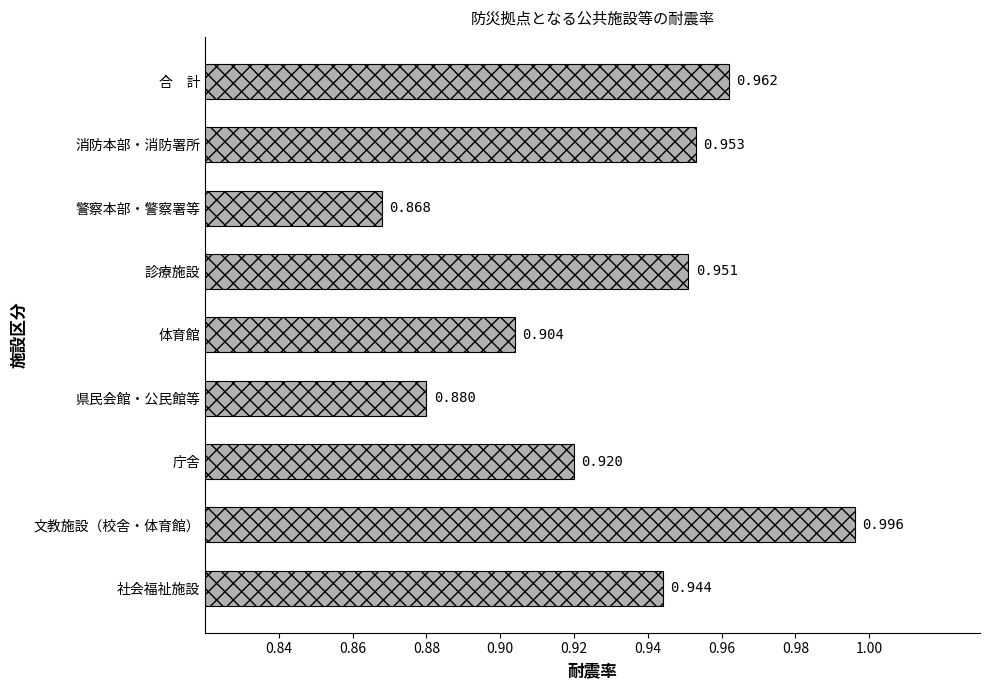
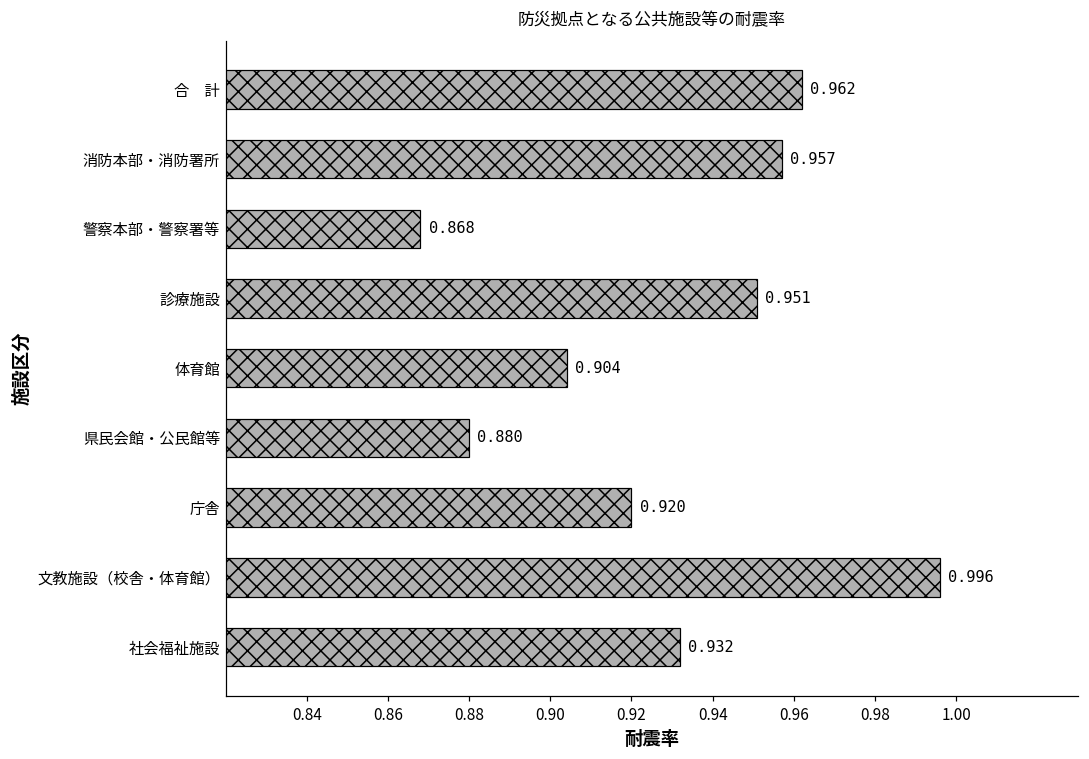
  {
    "合 計": 0.962,
-   "消防本部・消防署所": 0.953,
+   "消防本部・消防署所": 0.957,
    "警察本部・警察署等": 0.868,
    "診療施設": 0.951,
    "体育館": 0.904,
    "県民会館・公民館等": 0.880,
    "庁舎": 0.920,
    "文教施設（校舎・体育館）": 0.996,
-   "社会福祉施設": 0.944
+   "社会福祉施設": 0.932
  }
